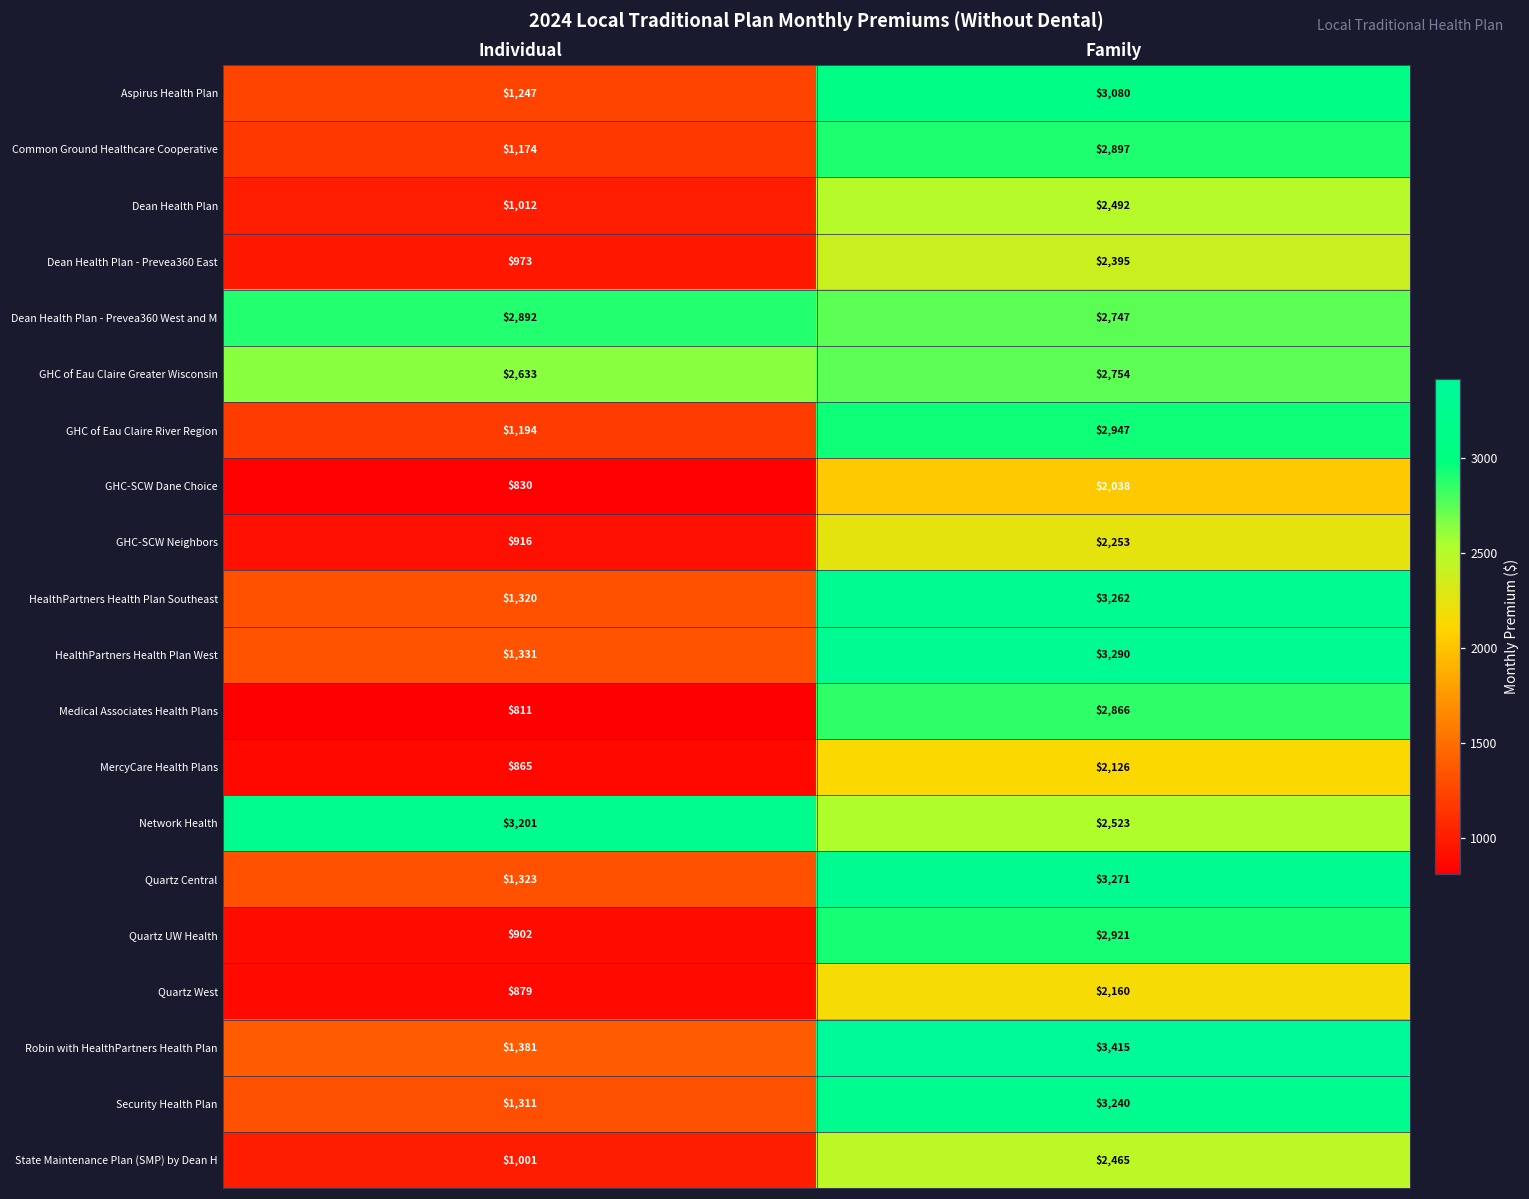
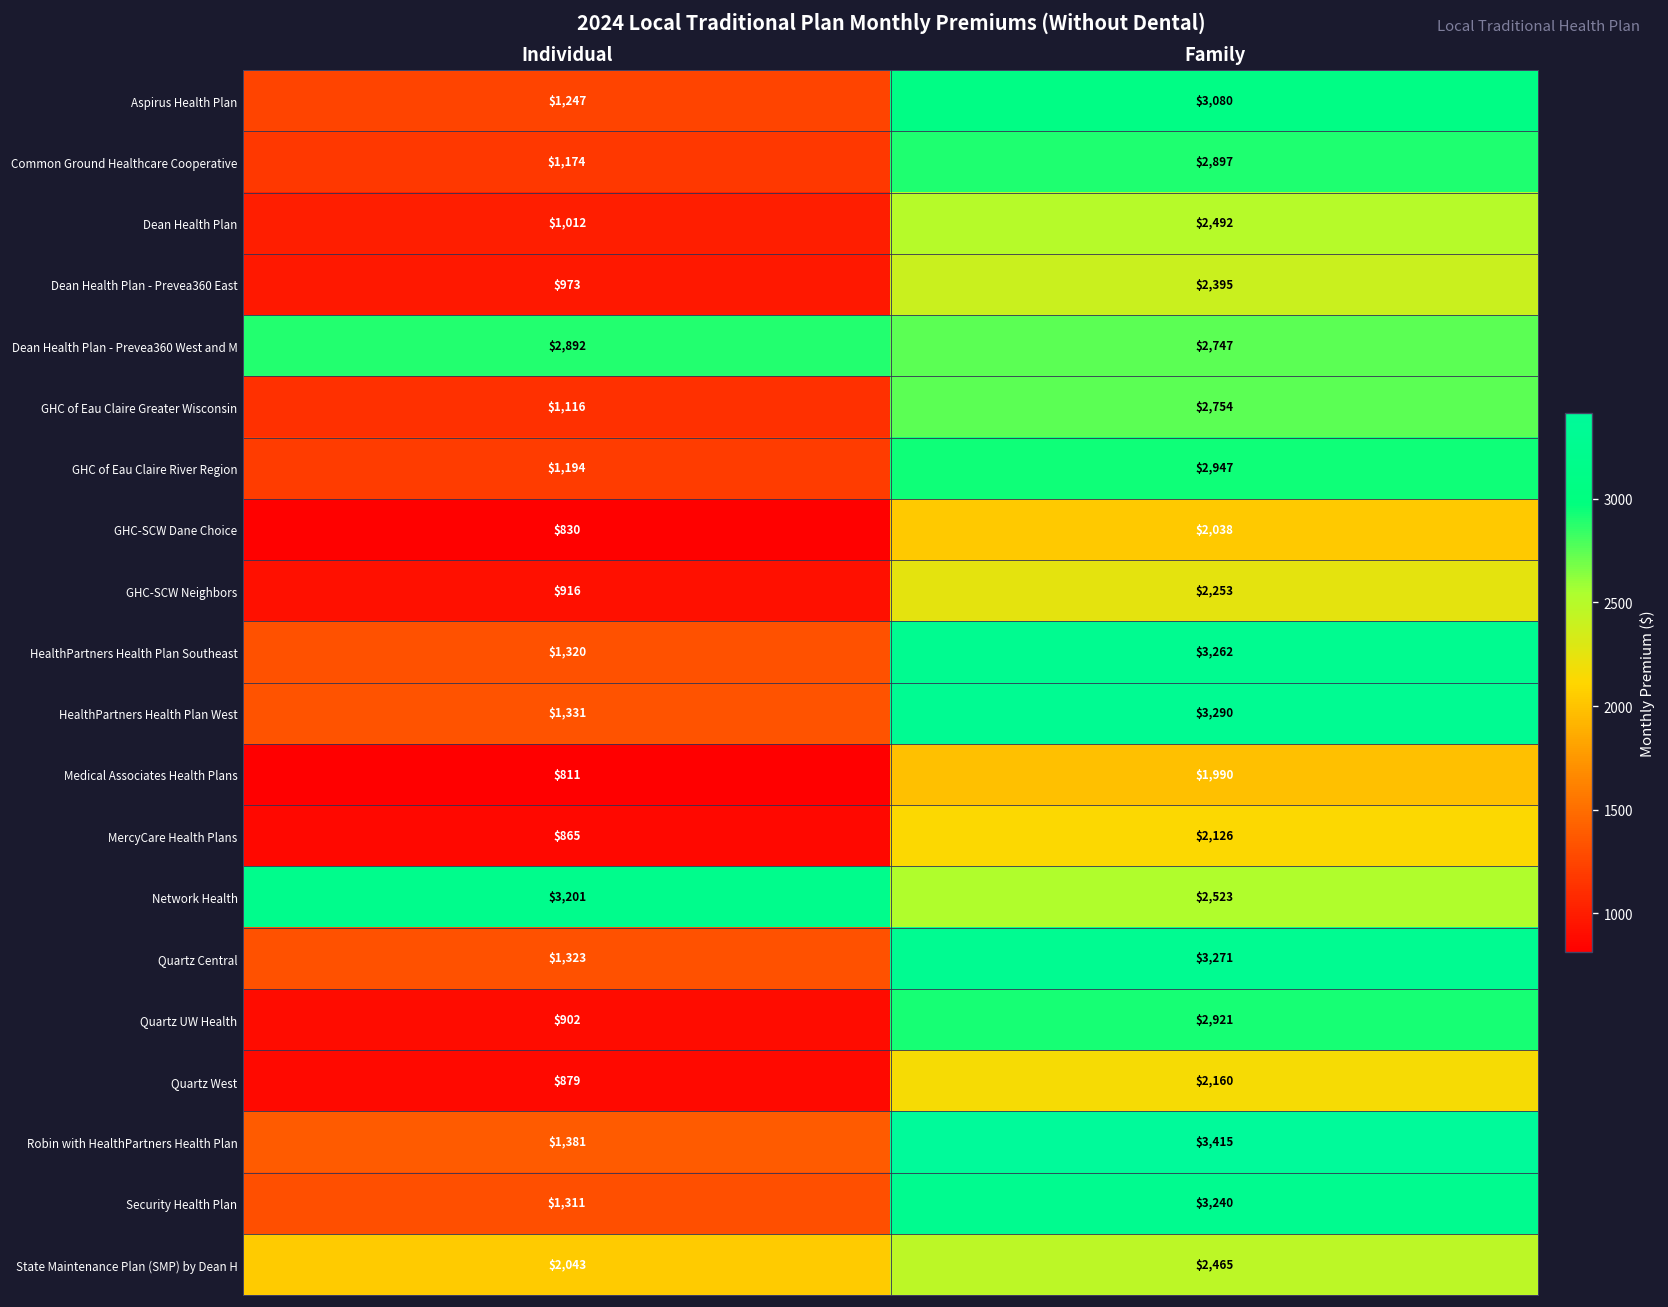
  {
    "Aspirus Health Plan": {
      "Individual": "$1,247",
      "Family": "$3,080"
    },
    "Common Ground Healthcare Cooperative": {
      "Individual": "$1,174",
      "Family": "$2,897"
    },
    "Dean Health Plan": {
      "Individual": "$1,012",
      "Family": "$2,492"
    },
    "Dean Health Plan - Prevea360 East": {
      "Individual": "$973",
      "Family": "$2,395"
    },
    "Dean Health Plan - Prevea360 West and M": {
      "Individual": "$2,892",
      "Family": "$2,747"
    },
    "GHC of Eau Claire Greater Wisconsin": {
-     "Individual": "$2,633",
+     "Individual": "$1,116",
      "Family": "$2,754"
    },
    "GHC of Eau Claire River Region": {
      "Individual": "$1,194",
      "Family": "$2,947"
    },
    "GHC-SCW Dane Choice": {
      "Individual": "$830",
      "Family": "$2,038"
    },
    "GHC-SCW Neighbors": {
      "Individual": "$916",
      "Family": "$2,253"
    },
    "HealthPartners Health Plan Southeast": {
      "Individual": "$1,320",
      "Family": "$3,262"
    },
    "HealthPartners Health Plan West": {
      "Individual": "$1,331",
      "Family": "$3,290"
    },
    "Medical Associates Health Plans": {
      "Individual": "$811",
-     "Family": "$2,866"
+     "Family": "$1,990"
    },
    "MercyCare Health Plans": {
      "Individual": "$865",
      "Family": "$2,126"
    },
    "Network Health": {
      "Individual": "$3,201",
      "Family": "$2,523"
    },
    "Quartz Central": {
      "Individual": "$1,323",
      "Family": "$3,271"
    },
    "Quartz UW Health": {
      "Individual": "$902",
      "Family": "$2,921"
    },
    "Quartz West": {
      "Individual": "$879",
      "Family": "$2,160"
    },
    "Robin with HealthPartners Health Plan": {
      "Individual": "$1,381",
      "Family": "$3,415"
    },
    "Security Health Plan": {
      "Individual": "$1,311",
      "Family": "$3,240"
    },
    "State Maintenance Plan (SMP) by Dean H": {
-     "Individual": "$1,001",
+     "Individual": "$2,043",
      "Family": "$2,465"
    }
  }
